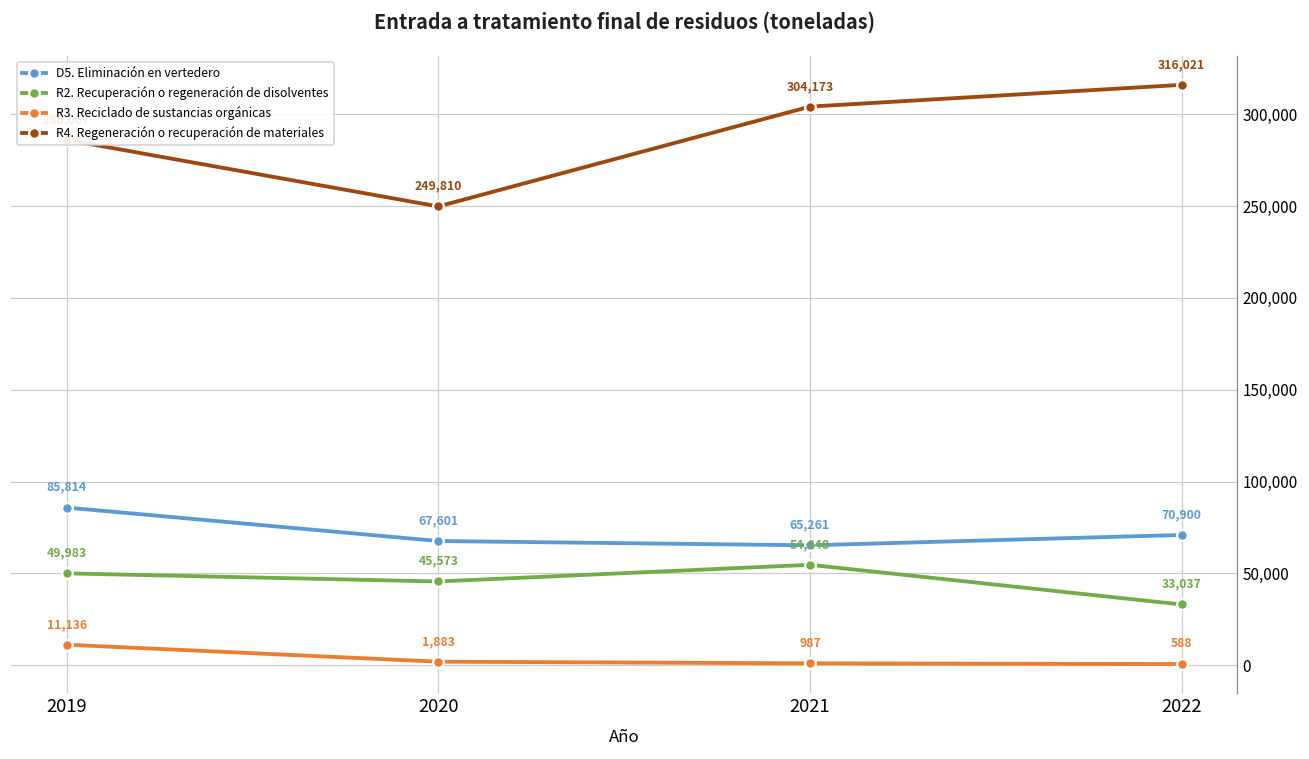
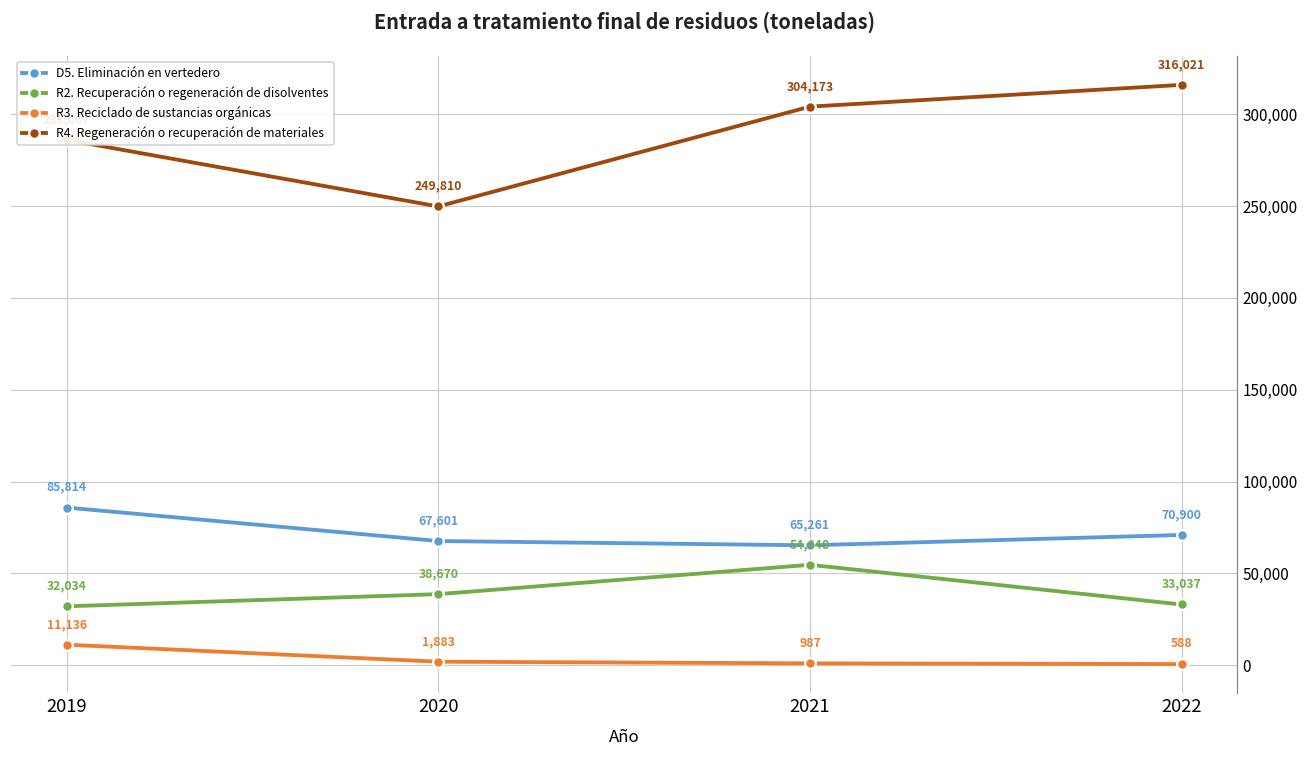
  {
    "D5. Eliminación en vertedero": {
      "2019": "85,814",
      "2020": "67,601",
      "2021": "65,261",
      "2022": "70,900"
    },
    "R2. Recuperación o regeneración de disolventes": {
-     "2019": "49,983",
-     "2020": "45,573",
+     "2019": "32,034",
+     "2020": "38,670",
      "2022": "33,037"
    },
    "R3. Reciclado de sustancias orgánicas": {
      "2019": "11,136",
      "2020": "1,883",
      "2021": "987",
      "2022": "588"
    },
    "R4. Regeneración o recuperación de materiales": {
      "2020": "249,810",
      "2021": "304,173",
      "2022": "316,021"
    }
  }
